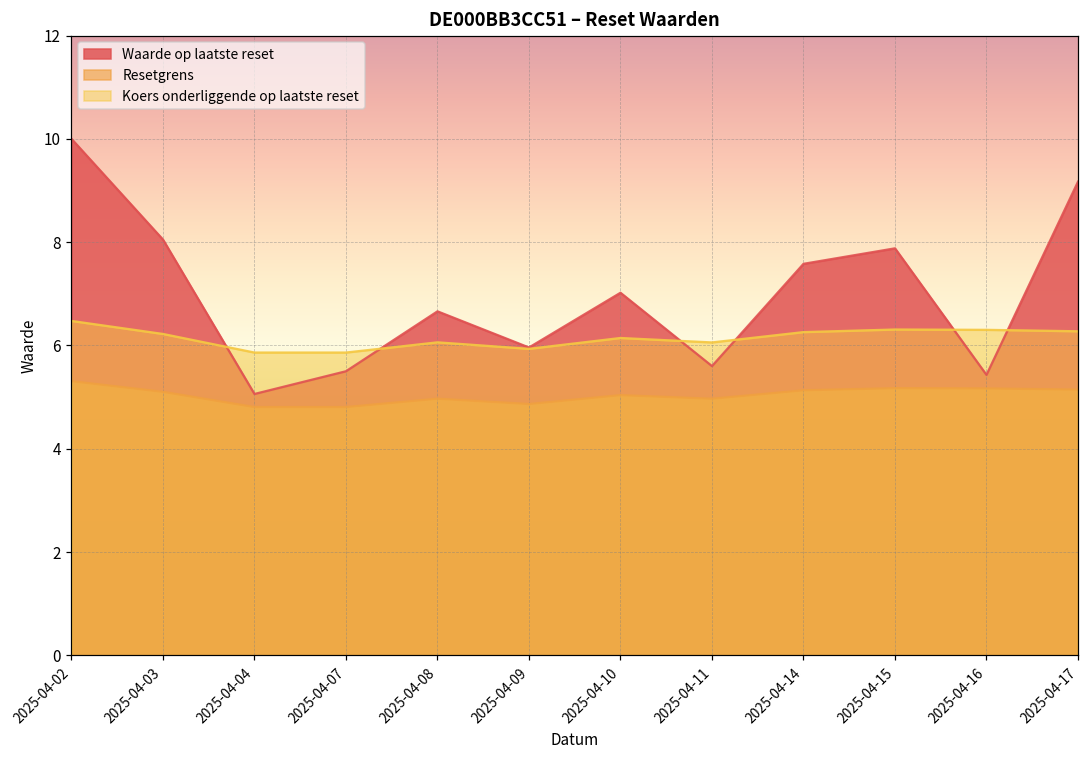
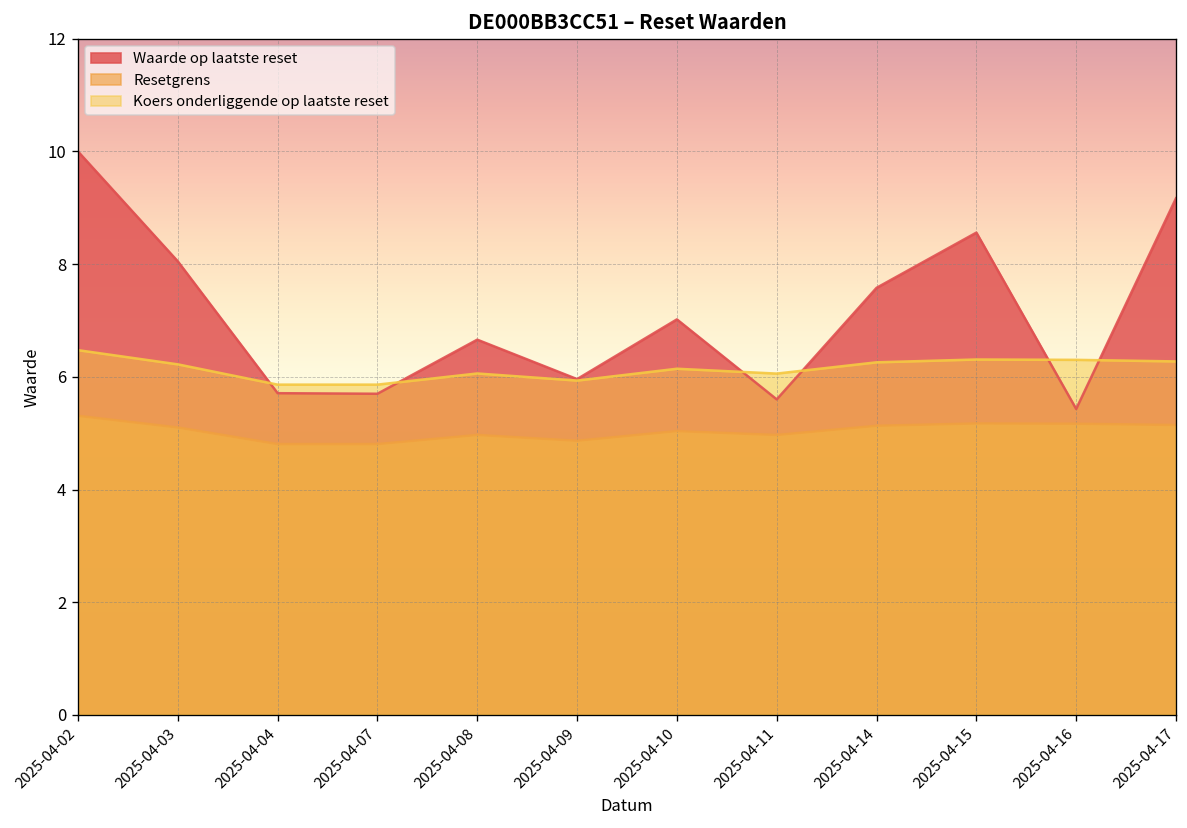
  {
    "Waarde op laatste reset": {
      "2025-04-02": 10.0,
      "2025-04-03": 8.1,
-     "2025-04-04": 5.1,
-     "2025-04-07": 5.5,
+     "2025-04-04": 5.7,
+     "2025-04-07": 5.7,
      "2025-04-08": 6.7,
      "2025-04-10": 7.0,
      "2025-04-11": 5.6,
      "2025-04-14": 7.6,
-     "2025-04-15": 7.9,
+     "2025-04-15": 8.6,
      "2025-04-16": 5.4,
      "2025-04-17": 9.2
    }
  }
